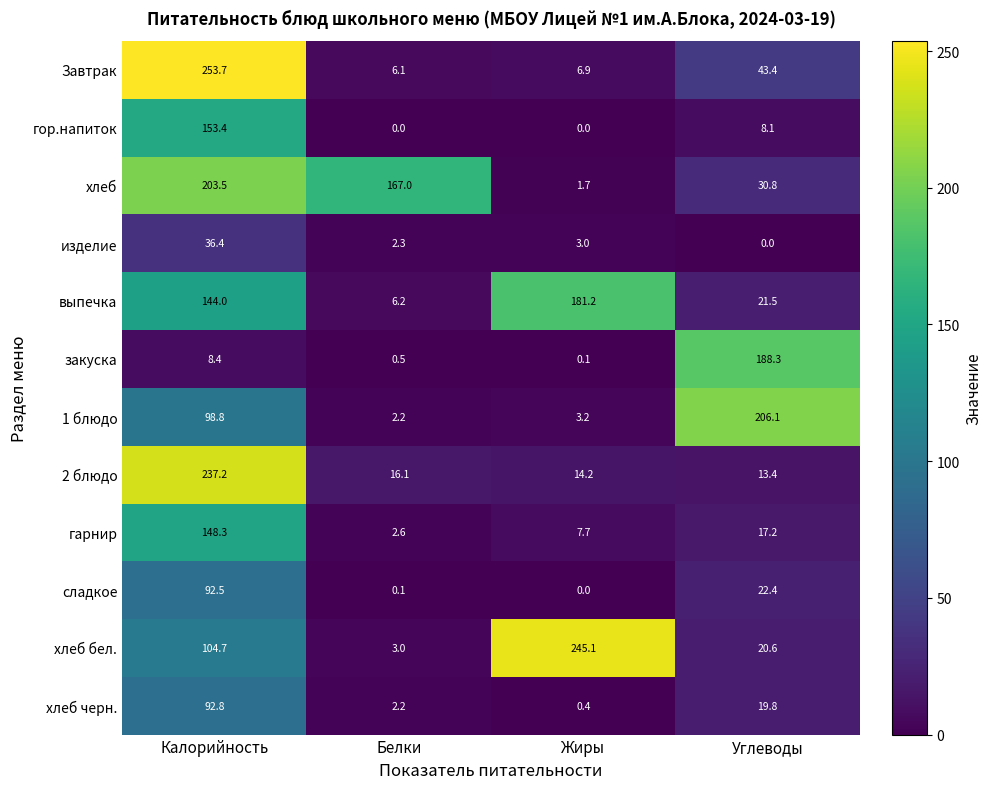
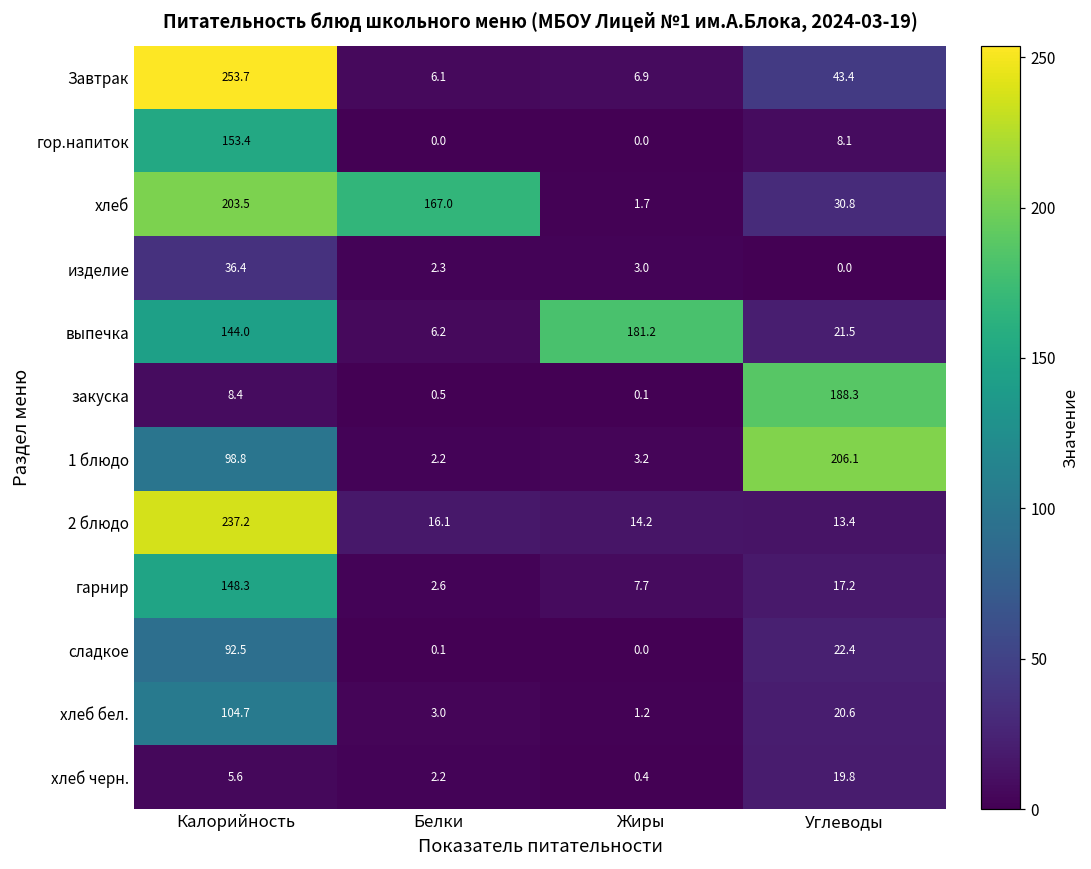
  {
    "Завтрак": {
      "Калорийность": 253.7,
      "Белки": 6.1,
      "Жиры": 6.9,
      "Углеводы": 43.4
    },
    "гор.напиток": {
      "Калорийность": 153.4,
      "Белки": 0.0,
      "Жиры": 0.0,
      "Углеводы": 8.1
    },
    "хлеб": {
      "Калорийность": 203.5,
      "Белки": 167.0,
      "Жиры": 1.7,
      "Углеводы": 30.8
    },
    "изделие": {
      "Калорийность": 36.4,
      "Белки": 2.3,
      "Жиры": 3.0,
      "Углеводы": 0.0
    },
    "выпечка": {
      "Калорийность": 144.0,
      "Белки": 6.2,
      "Жиры": 181.2,
      "Углеводы": 21.5
    },
    "закуска": {
      "Калорийность": 8.4,
      "Белки": 0.5,
      "Жиры": 0.1,
      "Углеводы": 188.3
    },
    "1 блюдо": {
      "Калорийность": 98.8,
      "Белки": 2.2,
      "Жиры": 3.2,
      "Углеводы": 206.1
    },
    "2 блюдо": {
      "Калорийность": 237.2,
      "Белки": 16.1,
      "Жиры": 14.2,
      "Углеводы": 13.4
    },
    "гарнир": {
      "Калорийность": 148.3,
      "Белки": 2.6,
      "Жиры": 7.7,
      "Углеводы": 17.2
    },
    "сладкое": {
      "Калорийность": 92.5,
      "Белки": 0.1,
      "Жиры": 0.0,
      "Углеводы": 22.4
    },
    "хлеб бел.": {
      "Калорийность": 104.7,
      "Белки": 3.0,
-     "Жиры": 245.1,
+     "Жиры": 1.2,
      "Углеводы": 20.6
    },
    "хлеб черн.": {
-     "Калорийность": 92.8,
+     "Калорийность": 5.6,
      "Белки": 2.2,
      "Жиры": 0.4,
      "Углеводы": 19.8
    }
  }
